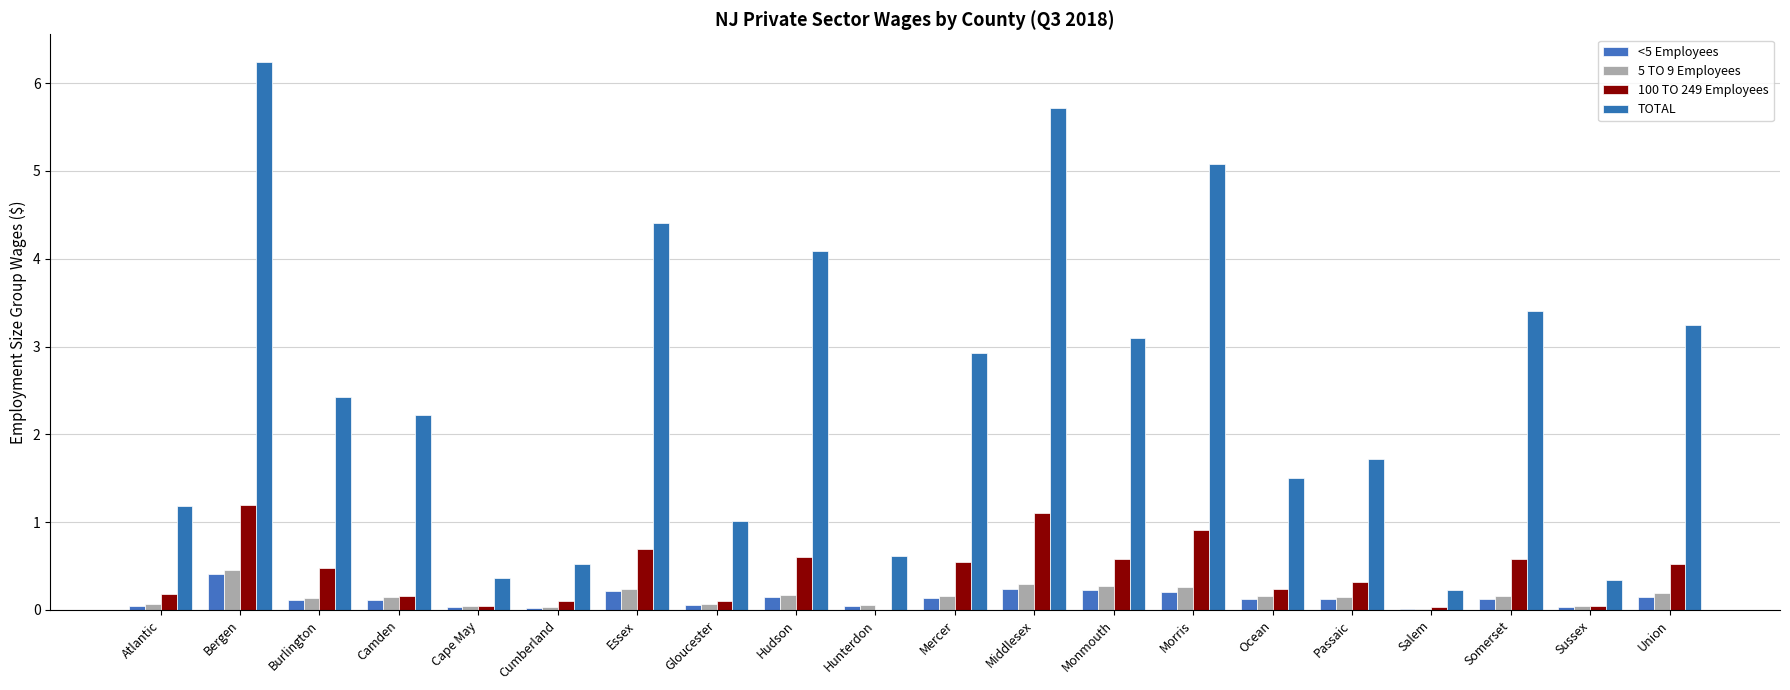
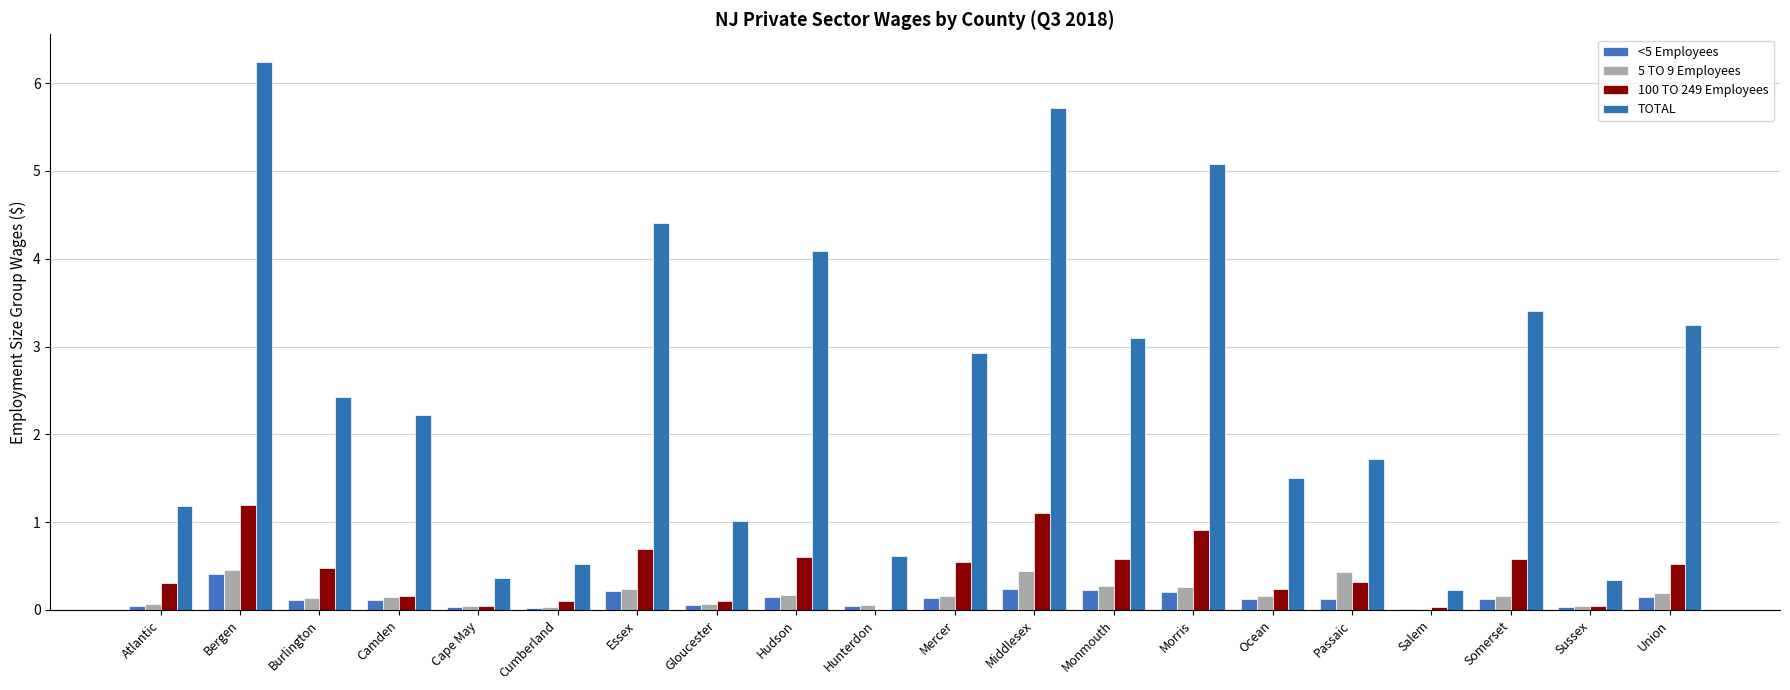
  {
    "5 TO 9 Employees": {
      "Atlantic": 0.1,
      "Bergen": 0.5,
      "Burlington": 0.1,
      "Camden": 0.2,
      "Cape May": 0.0,
      "Cumberland": 0.0,
      "Essex": 0.2,
      "Gloucester": 0.1,
      "Hudson": 0.2,
      "Hunterdon": 0.1,
      "Mercer": 0.2,
-     "Middlesex": 0.3,
+     "Middlesex": 0.4,
      "Monmouth": 0.3,
      "Morris": 0.3,
      "Ocean": 0.2,
-     "Passaic": 0.2,
+     "Passaic": 0.4,
      "Somerset": 0.2,
      "Sussex": 0.0,
      "Union": 0.2
    },
    "100 TO 249 Employees": {
-     "Atlantic": 0.2,
+     "Atlantic": 0.3,
      "Bergen": 1.2,
      "Burlington": 0.5,
      "Camden": 0.2,
      "Cape May": 0.0,
      "Cumberland": 0.1,
      "Essex": 0.7,
      "Gloucester": 0.1,
      "Hudson": 0.6,
      "Hunterdon": 0.0,
      "Mercer": 0.6,
      "Middlesex": 1.1,
      "Monmouth": 0.6,
      "Morris": 0.9,
      "Ocean": 0.2,
      "Passaic": 0.3,
      "Salem": 0.0,
      "Somerset": 0.6,
      "Sussex": 0.0,
      "Union": 0.5
    }
  }
